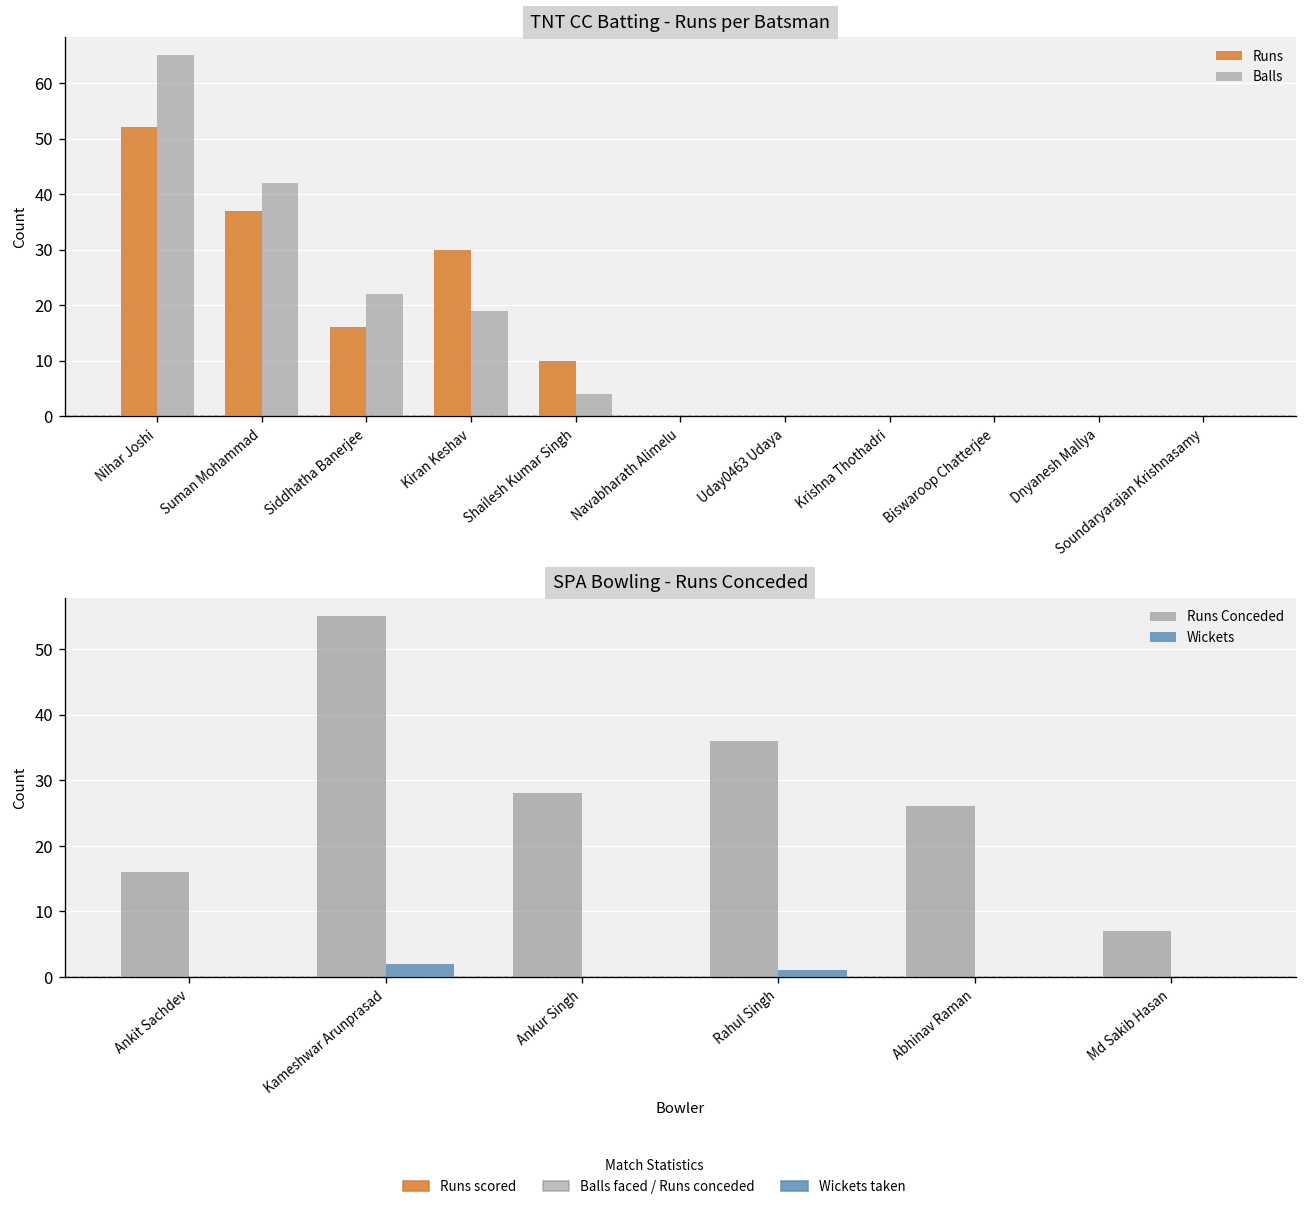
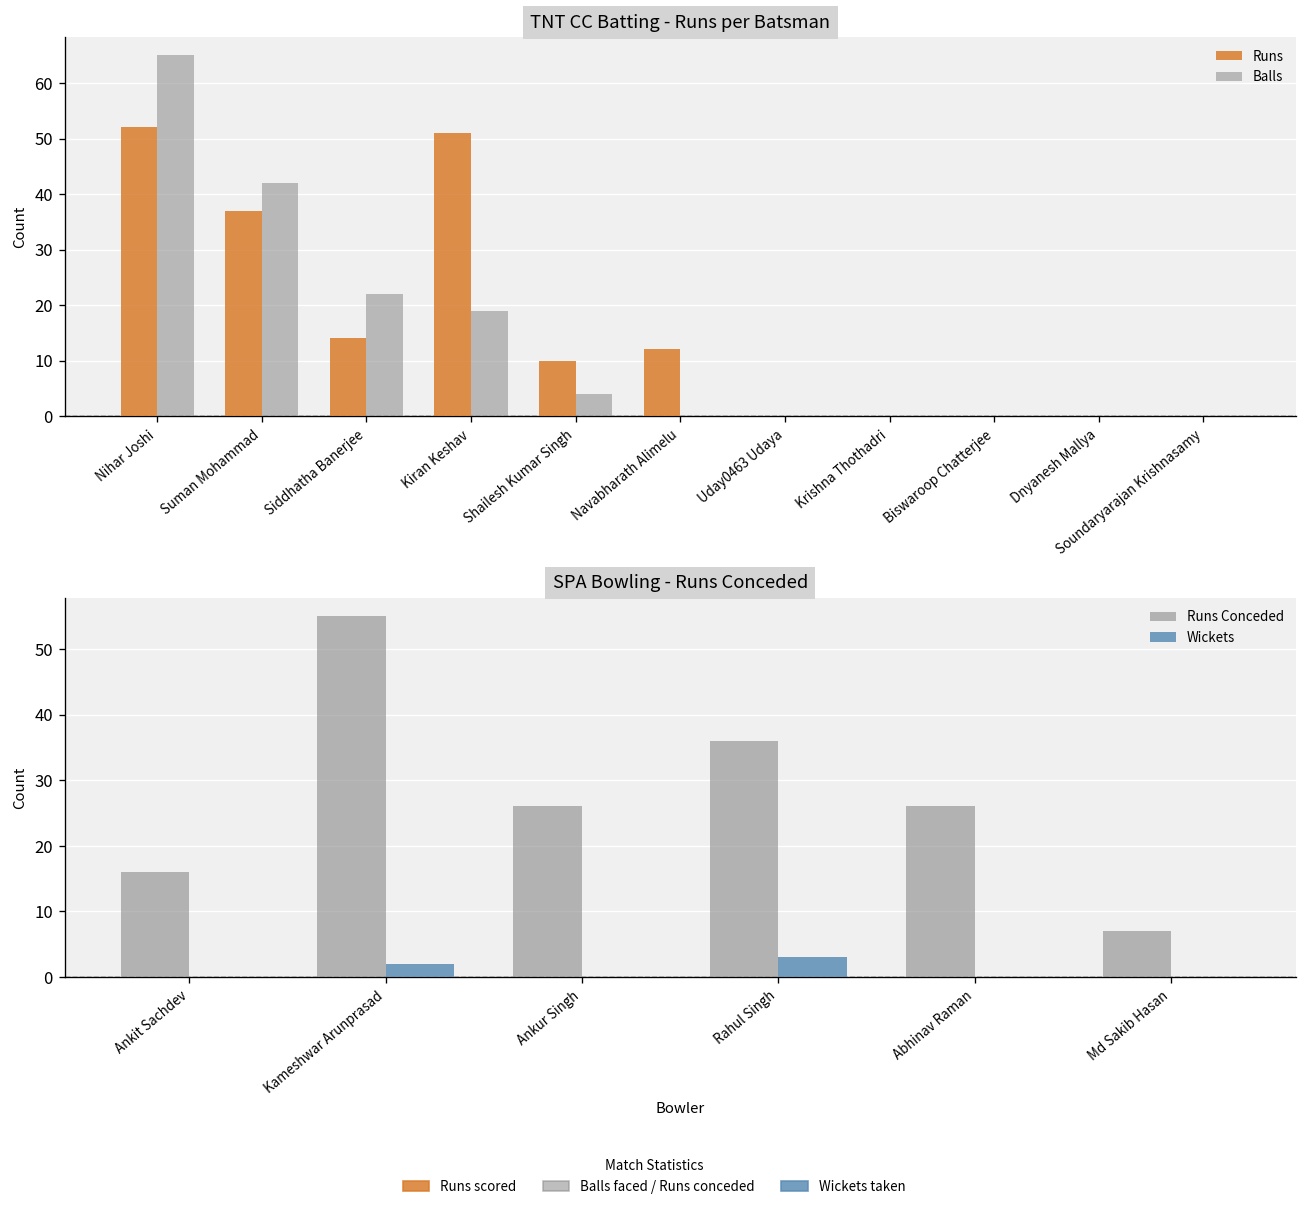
  {
    "TNT CC Batting - Runs per Batsman": {
      "Runs": {
        "Nihar Joshi": 52,
        "Suman Mohammad": 37,
-       "Siddhatha Banerjee": 16,
-       "Kiran Keshav": 30,
+       "Siddhatha Banerjee": 14,
+       "Kiran Keshav": 51,
        "Shailesh Kumar Singh": 10,
-       "Navabharath Alimelu": 0,
+       "Navabharath Alimelu": 12,
        "Uday0463 Udaya": 0,
        "Krishna Thothadri": 0,
        "Biswaroop Chatterjee": 0,
        "Dnyanesh Mallya": 0,
        "Soundaryarajan Krishnasamy": 0
      },
      "Balls": {
        "Nihar Joshi": 65,
        "Suman Mohammad": 42,
        "Siddhatha Banerjee": 22,
        "Kiran Keshav": 19,
        "Shailesh Kumar Singh": 4,
        "Navabharath Alimelu": 0,
        "Uday0463 Udaya": 0,
        "Krishna Thothadri": 0,
        "Biswaroop Chatterjee": 0,
        "Dnyanesh Mallya": 0,
        "Soundaryarajan Krishnasamy": 0
      }
    },
    "SPA Bowling - Runs Conceded": {
      "Runs Conceded": {
        "Ankit Sachdev": 16,
        "Kameshwar Arunprasad": 55,
-       "Ankur Singh": 28,
+       "Ankur Singh": 26,
        "Rahul Singh": 36,
        "Abhinav Raman": 26,
        "Md Sakib Hasan": 7
      },
      "Wickets": {
        "Ankit Sachdev": 0,
        "Kameshwar Arunprasad": 2,
        "Ankur Singh": 0,
-       "Rahul Singh": 1,
+       "Rahul Singh": 3,
        "Abhinav Raman": 0,
        "Md Sakib Hasan": 0
      }
    }
  }
